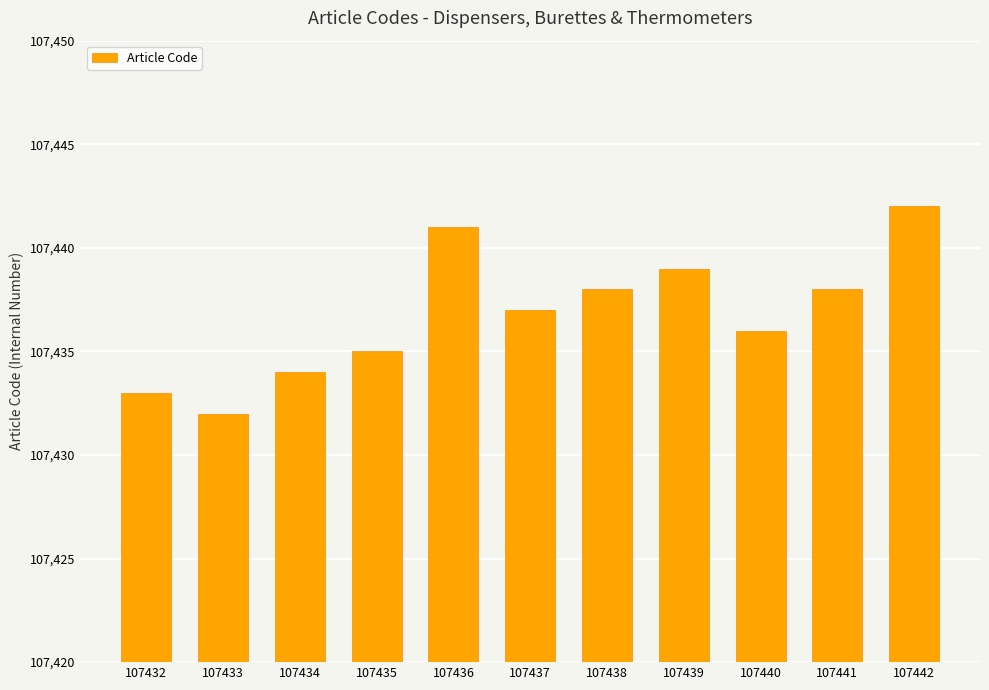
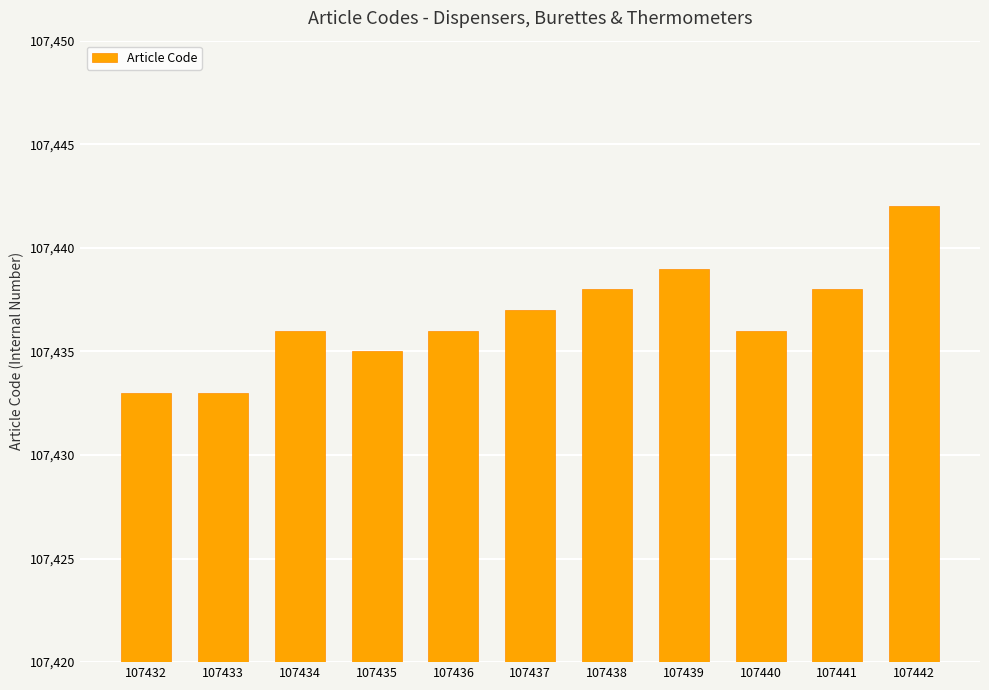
  {
    "107432": "107,433",
-   "107433": "107,432",
-   "107434": "107,434",
+   "107433": "107,433",
+   "107434": "107,436",
    "107435": "107,435",
-   "107436": "107,441",
+   "107436": "107,436",
    "107437": "107,437",
    "107438": "107,438",
    "107439": "107,439",
    "107440": "107,436",
    "107441": "107,438",
    "107442": "107,442"
  }
